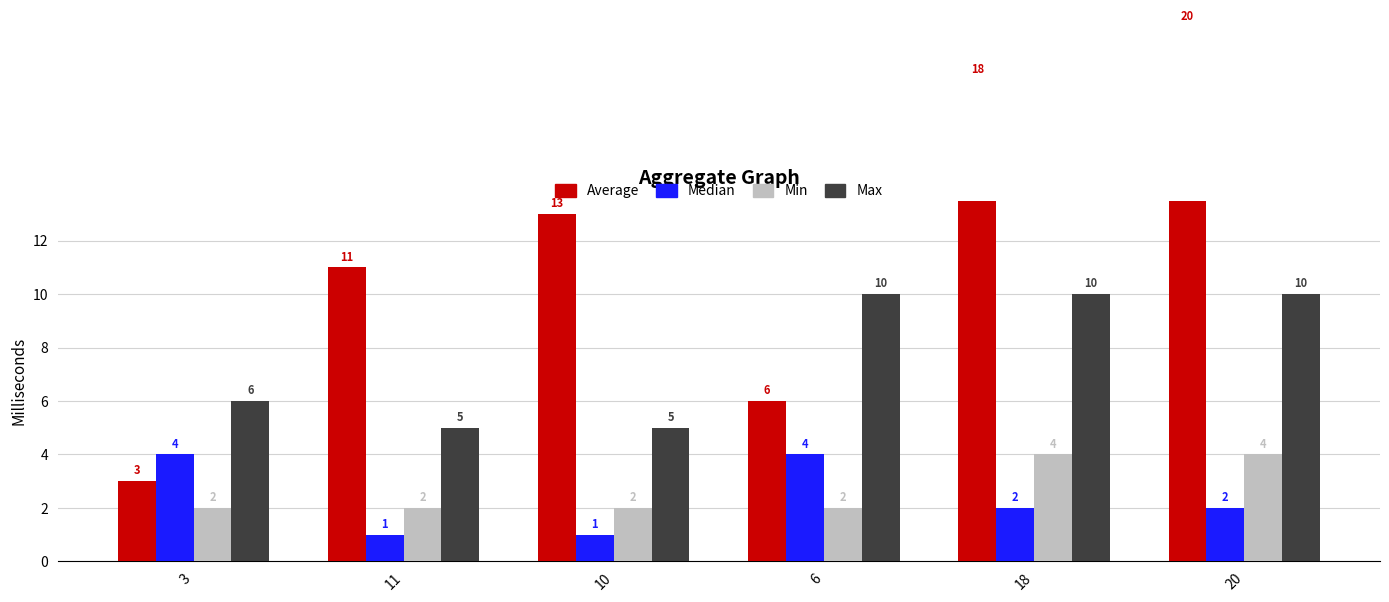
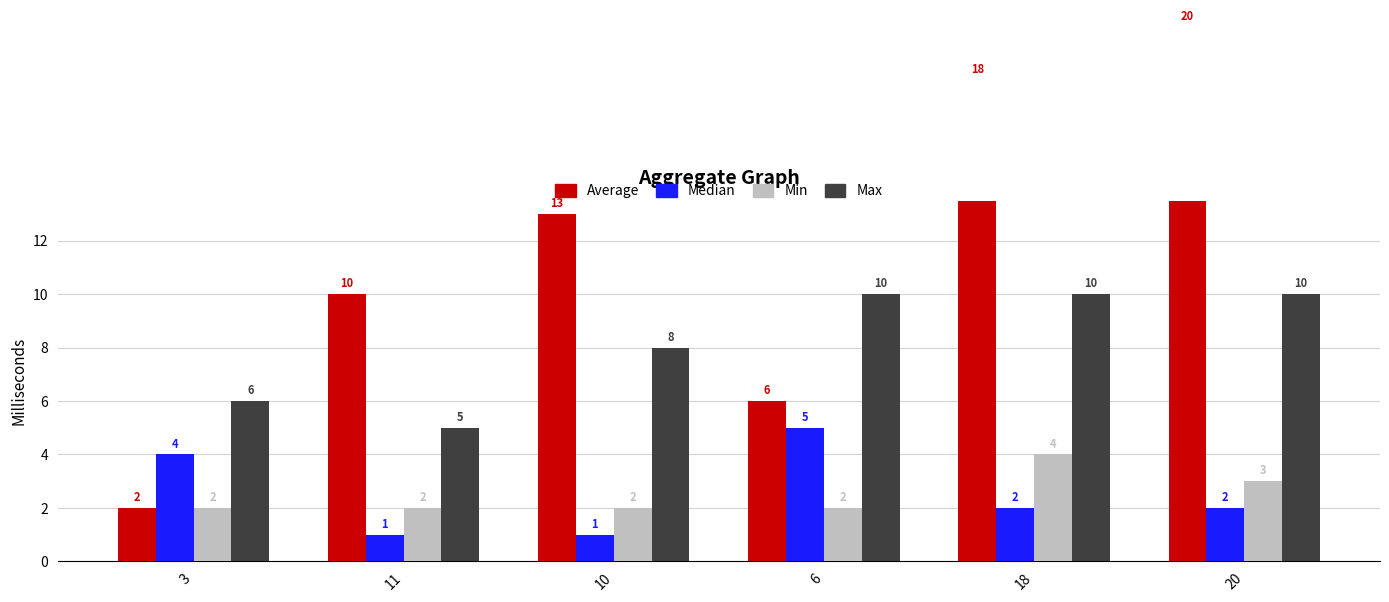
  {
    "Average": {
-     "3": 3,
-     "11": 11,
+     "3": 2,
+     "11": 10,
      "10": 13,
      "6": 6
    },
    "Median": {
      "3": 4,
      "11": 1,
      "10": 1,
-     "6": 4,
+     "6": 5,
      "18": 2,
      "20": 2
    },
    "Min": {
      "3": 2,
      "11": 2,
      "10": 2,
      "6": 2,
      "18": 4,
-     "20": 4
+     "20": 3
    },
    "Max": {
      "3": 6,
      "11": 5,
-     "10": 5,
+     "10": 8,
      "6": 10,
      "18": 10,
      "20": 10
    }
  }
